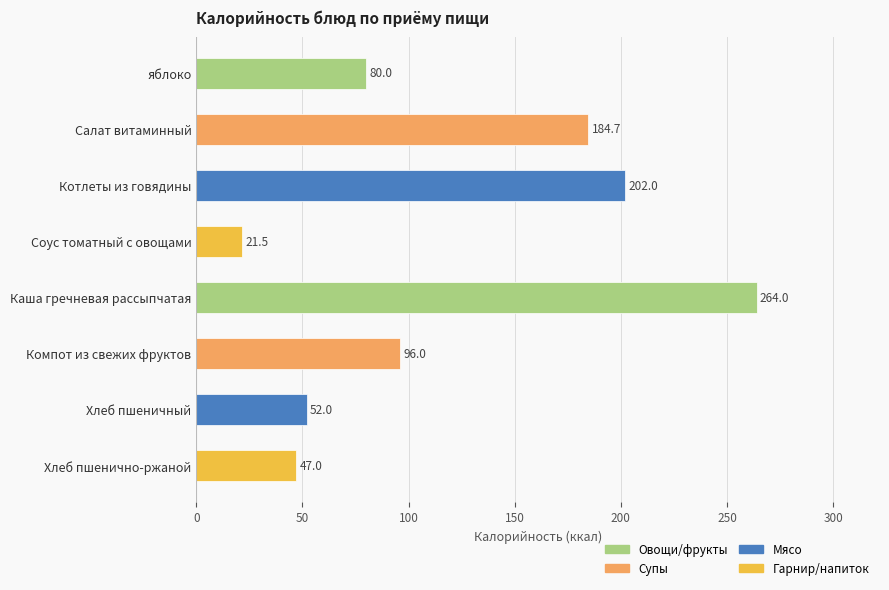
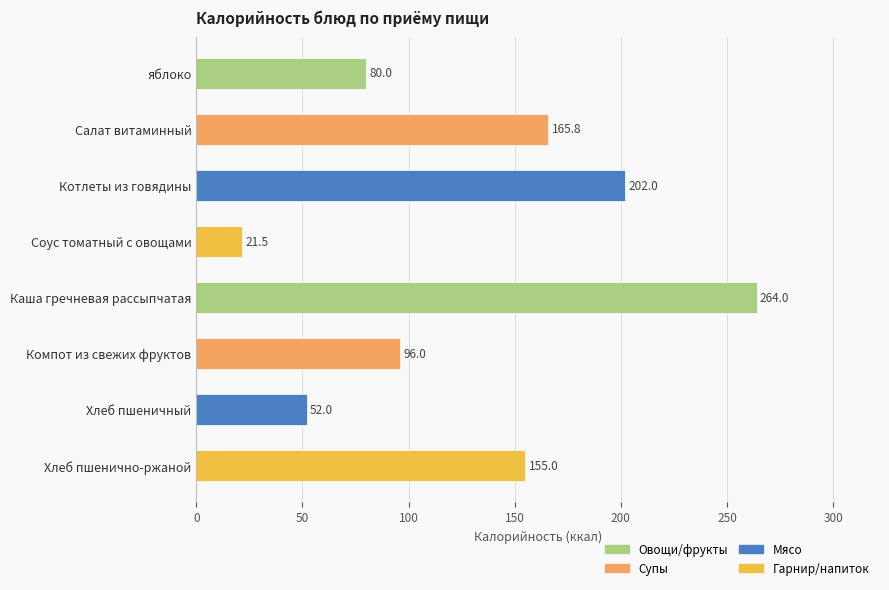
  {
    "яблоко": 80.0,
-   "Салат витаминный": 184.7,
+   "Салат витаминный": 165.8,
    "Котлеты из говядины": 202.0,
    "Соус томатный с овощами": 21.5,
    "Каша гречневая рассыпчатая": 264.0,
    "Компот из свежих фруктов": 96.0,
    "Хлеб пшеничный": 52.0,
-   "Хлеб пшенично-ржаной": 47.0
+   "Хлеб пшенично-ржаной": 155.0
  }
